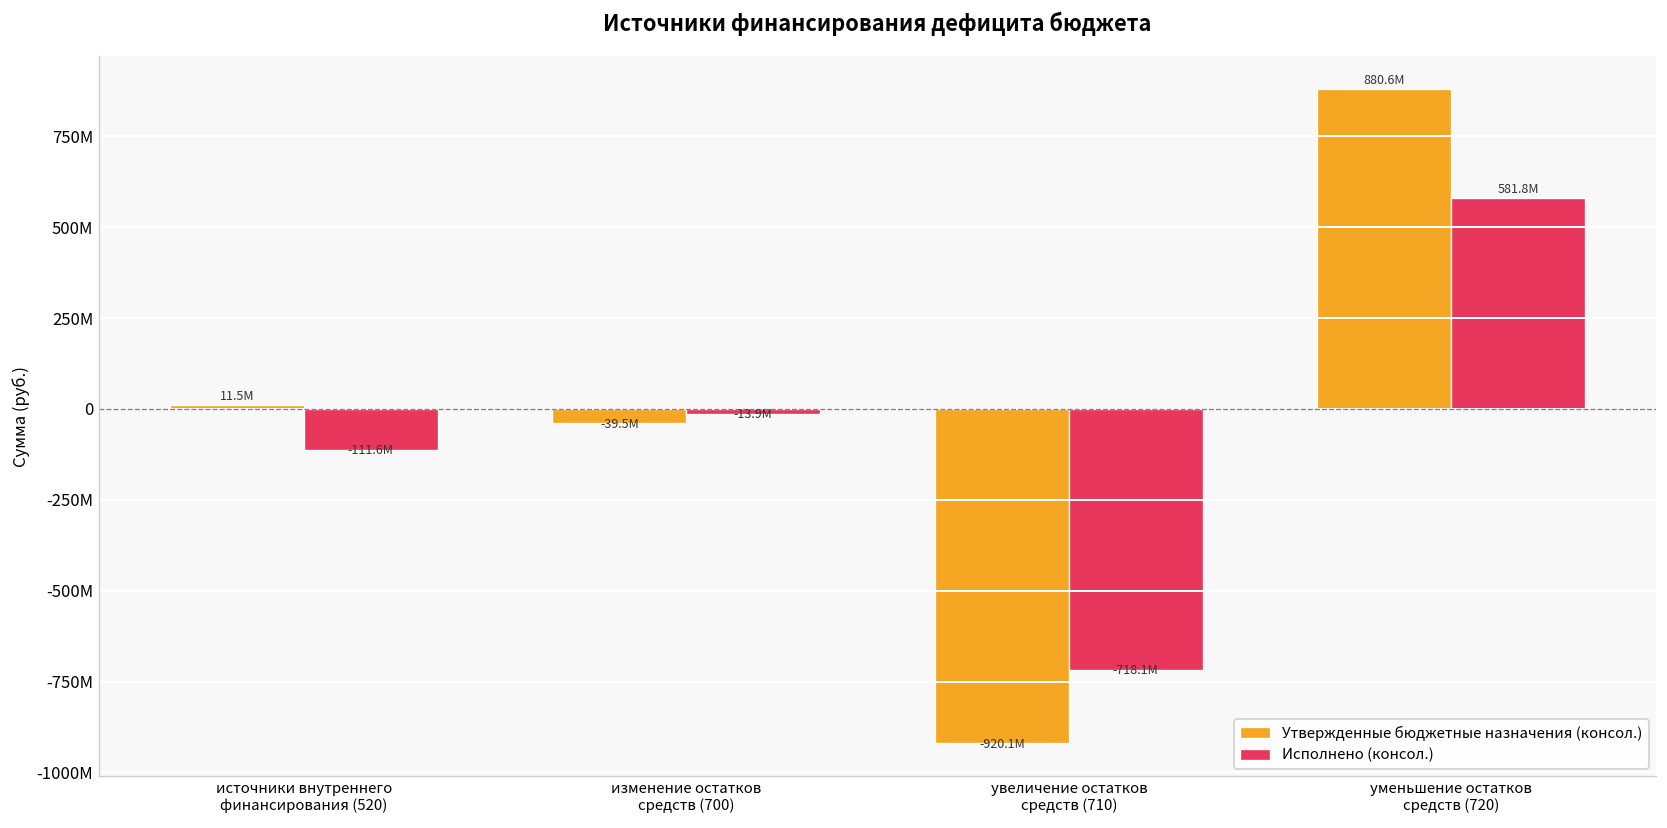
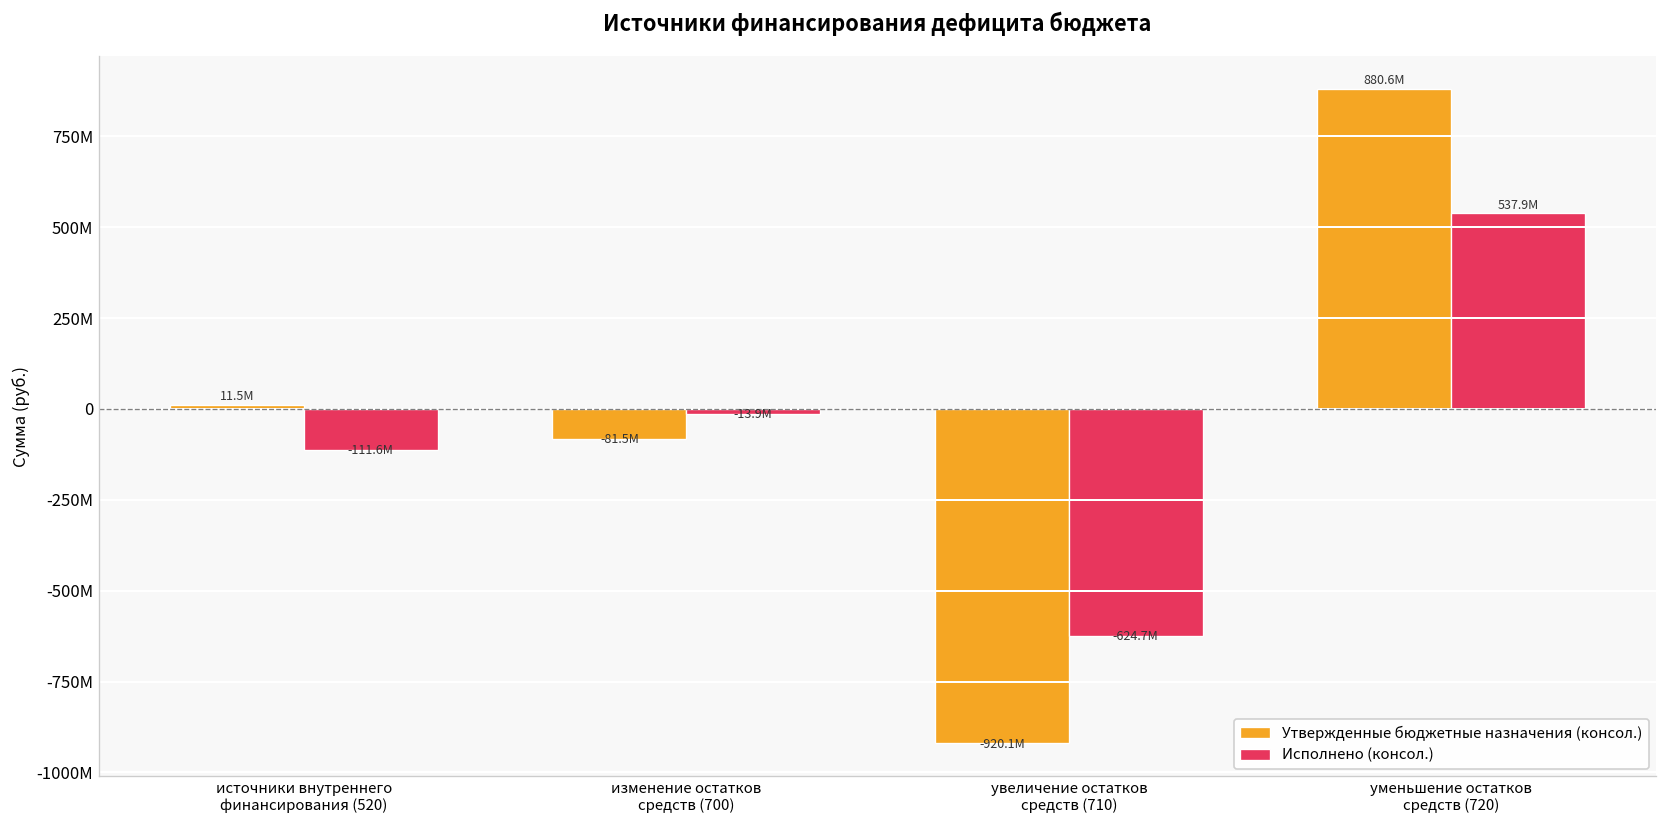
  {
    "Утвержденные бюджетные назначения (консол.)": {
      "источники внутреннего финансирования (520)": "11.5M",
-     "изменение остатков средств (700)": "-39.5M",
+     "изменение остатков средств (700)": "-81.5M",
      "увеличение остатков средств (710)": "-920.1M",
      "уменьшение остатков средств (720)": "880.6M"
    },
    "Исполнено (консол.)": {
      "источники внутреннего финансирования (520)": "-111.6M",
      "изменение остатков средств (700)": "-13.9M",
-     "увеличение остатков средств (710)": "-718.1M",
-     "уменьшение остатков средств (720)": "581.8M"
+     "увеличение остатков средств (710)": "-624.7M",
+     "уменьшение остатков средств (720)": "537.9M"
    }
  }
